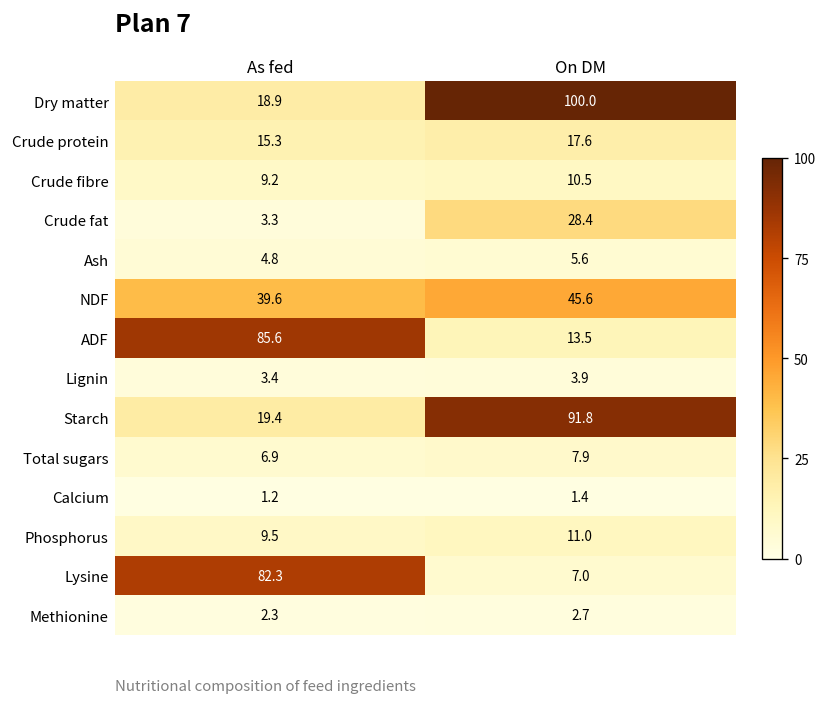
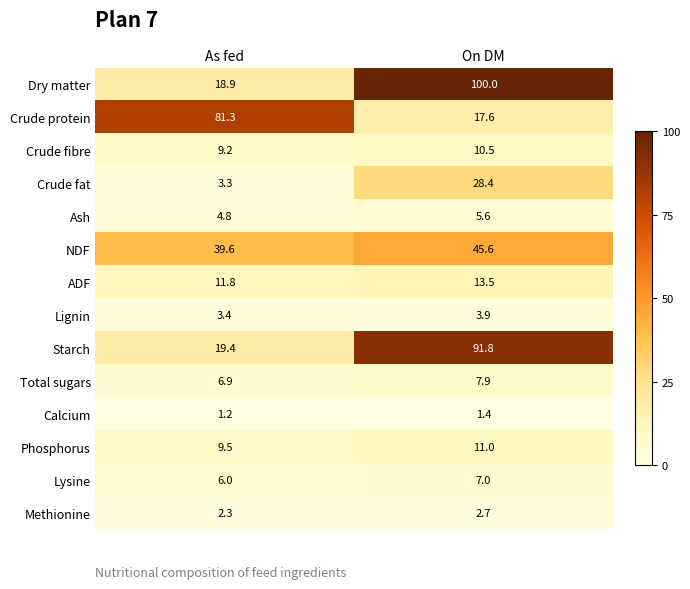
  {
    "Dry matter": {
      "As fed": 18.9,
      "On DM": 100.0
    },
    "Crude protein": {
-     "As fed": 15.3,
+     "As fed": 81.3,
      "On DM": 17.6
    },
    "Crude fibre": {
      "As fed": 9.2,
      "On DM": 10.5
    },
    "Crude fat": {
      "As fed": 3.3,
      "On DM": 28.4
    },
    "Ash": {
      "As fed": 4.8,
      "On DM": 5.6
    },
    "NDF": {
      "As fed": 39.6,
      "On DM": 45.6
    },
    "ADF": {
-     "As fed": 85.6,
+     "As fed": 11.8,
      "On DM": 13.5
    },
    "Lignin": {
      "As fed": 3.4,
      "On DM": 3.9
    },
    "Starch": {
      "As fed": 19.4,
      "On DM": 91.8
    },
    "Total sugars": {
      "As fed": 6.9,
      "On DM": 7.9
    },
    "Calcium": {
      "As fed": 1.2,
      "On DM": 1.4
    },
    "Phosphorus": {
      "As fed": 9.5,
      "On DM": 11.0
    },
    "Lysine": {
-     "As fed": 82.3,
+     "As fed": 6.0,
      "On DM": 7.0
    },
    "Methionine": {
      "As fed": 2.3,
      "On DM": 2.7
    }
  }
